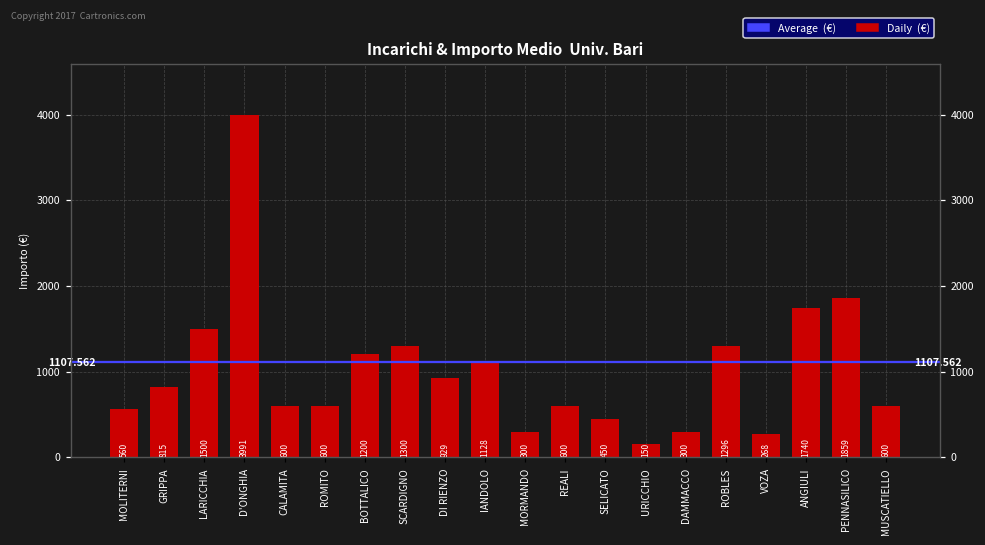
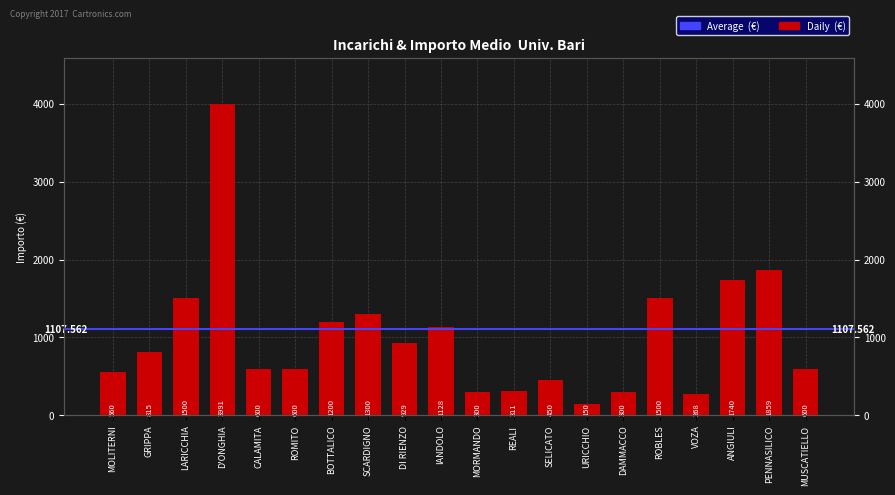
  {
    "MOLITERNI": 560,
    "GRIPPA": 815,
    "LARICCHIA": 1500,
    "D'ONGHIA": 3991,
    "CALAMITA": 600,
    "ROMITO": 600,
    "BOTTALICO": 1200,
    "SCARDIGNO": 1300,
    "DI RIENZO": 929,
    "IANDOLO": 1128,
    "MORMANDO": 300,
-   "REALI": 600,
+   "REALI": 311,
    "SELICATO": 450,
    "URICCHIO": 150,
    "DAMMACCO": 300,
-   "ROBLES": 1296,
+   "ROBLES": 1500,
    "VOZA": 268,
    "ANGIULI": 1740,
    "PENNASILICO": 1859,
    "MUSCATIELLO": 600
  }
